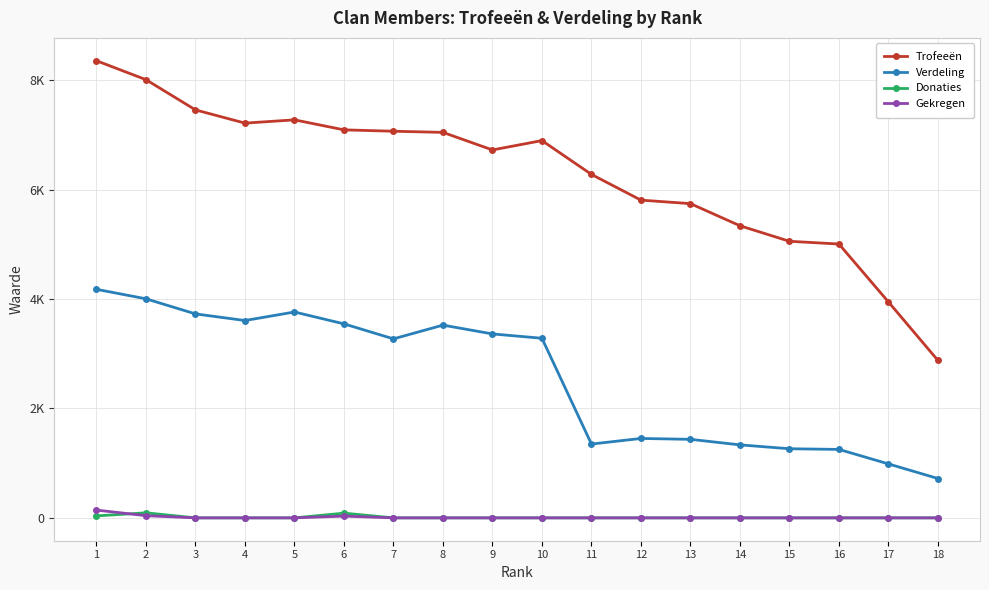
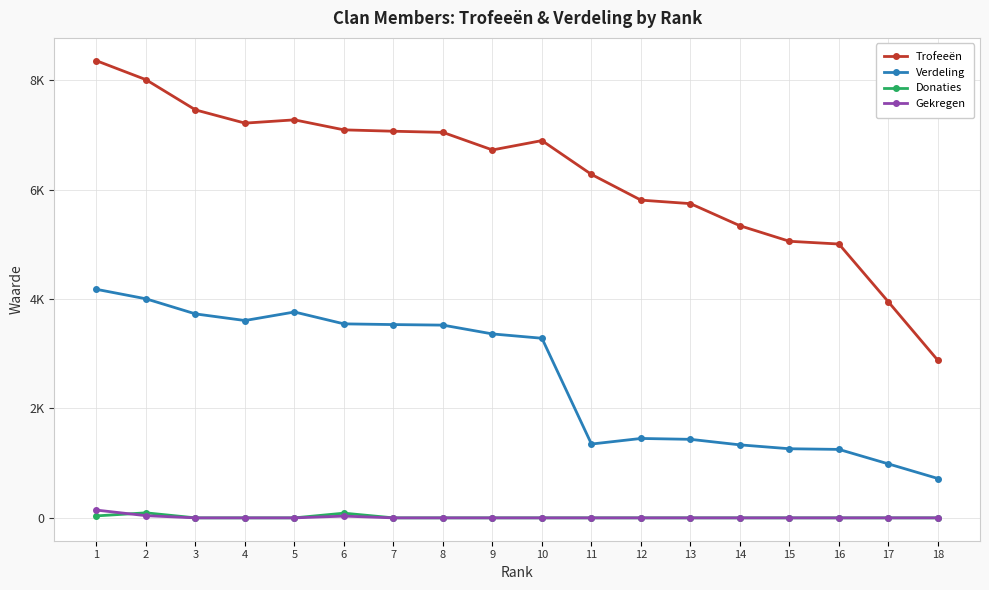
  {
    "Trofeeën": {
      "1": 8400,
      "2": 8000,
      "3": 7500,
      "4": 7200,
      "5": 7300,
      "6": 7100,
      "7": 7100,
      "8": 7000,
      "9": 6700,
      "10": 6900,
      "11": 6300,
      "12": 5800,
      "13": 5700,
      "14": 5300,
      "15": 5100,
      "16": 5000,
      "17": 3900,
      "18": 2900
    },
    "Verdeling": {
      "1": 4200,
      "2": 4000,
      "3": 3700,
      "4": 3600,
      "5": 3800,
      "6": 3500,
-     "7": 3300,
+     "7": 3500,
      "8": 3500,
      "9": 3400,
      "10": 3300,
      "11": 1300,
      "12": 1500,
      "13": 1400,
      "14": 1300,
      "15": 1300,
      "16": 1300,
      "17": 1000,
      "18": 700
    },
    "Donaties": {
      "1": 0,
      "2": 100,
      "6": 100
    },
    "Gekregen": {
      "1": 100,
      "2": 0,
      "6": 0
    }
  }
